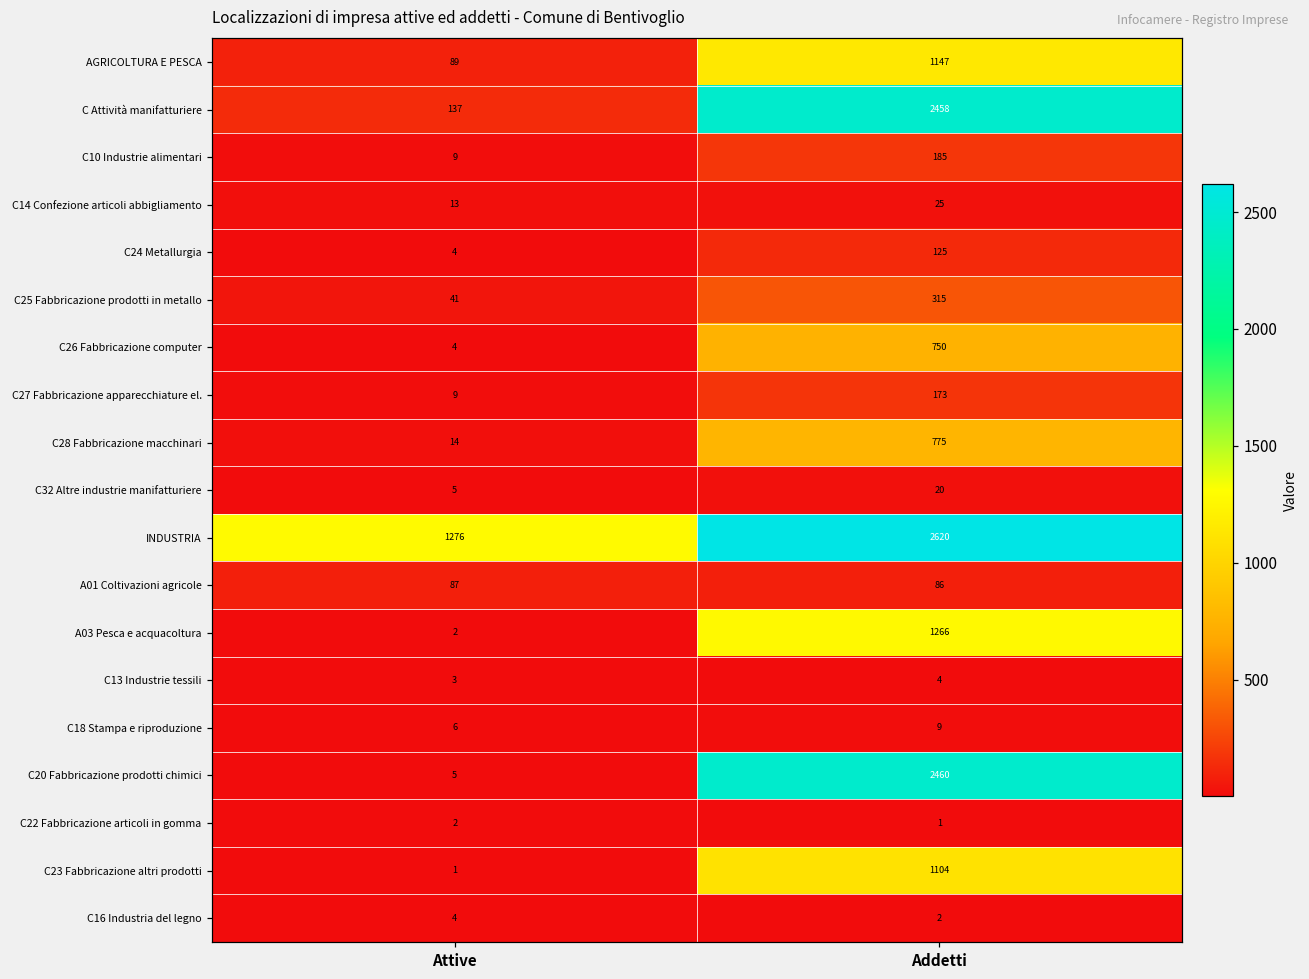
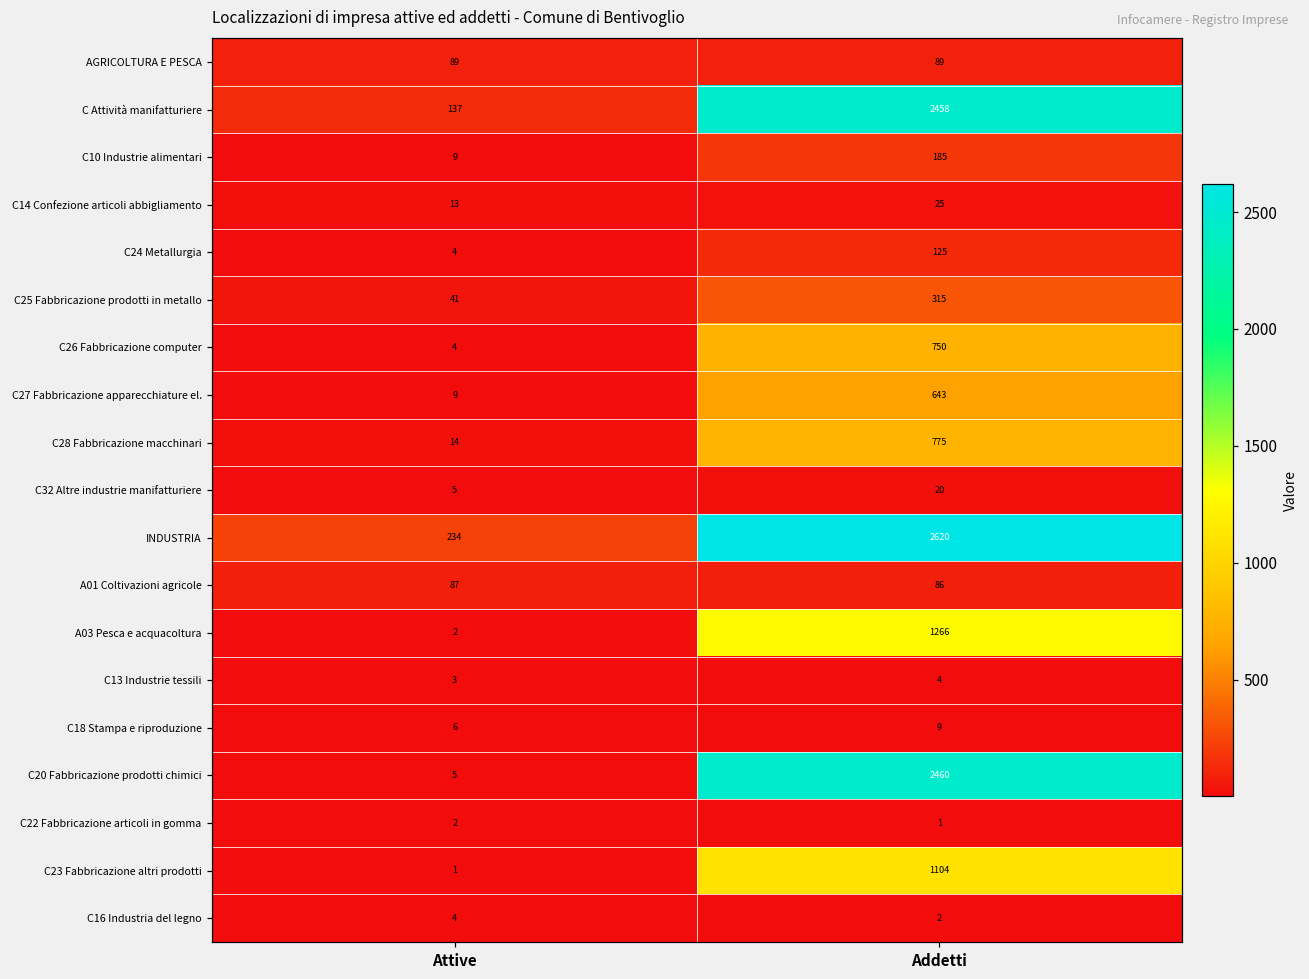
  {
    "AGRICOLTURA E PESCA": {
      "Attive": 89,
-     "Addetti": 1147
+     "Addetti": 89
    },
    "C Attività manifatturiere": {
      "Attive": 137,
      "Addetti": 2458
    },
    "C10 Industrie alimentari": {
      "Attive": 9,
      "Addetti": 185
    },
    "C14 Confezione articoli abbigliamento": {
      "Attive": 13,
      "Addetti": 25
    },
    "C24 Metallurgia": {
      "Attive": 4,
      "Addetti": 125
    },
    "C25 Fabbricazione prodotti in metallo": {
      "Attive": 41,
      "Addetti": 315
    },
    "C26 Fabbricazione computer": {
      "Attive": 4,
      "Addetti": 750
    },
    "C27 Fabbricazione apparecchiature el.": {
      "Attive": 9,
-     "Addetti": 173
+     "Addetti": 643
    },
    "C28 Fabbricazione macchinari": {
      "Attive": 14,
      "Addetti": 775
    },
    "C32 Altre industrie manifatturiere": {
      "Attive": 5,
      "Addetti": 20
    },
    "INDUSTRIA": {
-     "Attive": 1276,
+     "Attive": 234,
      "Addetti": 2620
    },
    "A01 Coltivazioni agricole": {
      "Attive": 87,
      "Addetti": 86
    },
    "A03 Pesca e acquacoltura": {
      "Attive": 2,
      "Addetti": 1266
    },
    "C13 Industrie tessili": {
      "Attive": 3,
      "Addetti": 4
    },
    "C18 Stampa e riproduzione": {
      "Attive": 6,
      "Addetti": 9
    },
    "C20 Fabbricazione prodotti chimici": {
      "Attive": 5,
      "Addetti": 2460
    },
    "C22 Fabbricazione articoli in gomma": {
      "Attive": 2,
      "Addetti": 1
    },
    "C23 Fabbricazione altri prodotti": {
      "Attive": 1,
      "Addetti": 1104
    },
    "C16 Industria del legno": {
      "Attive": 4,
      "Addetti": 2
    }
  }
